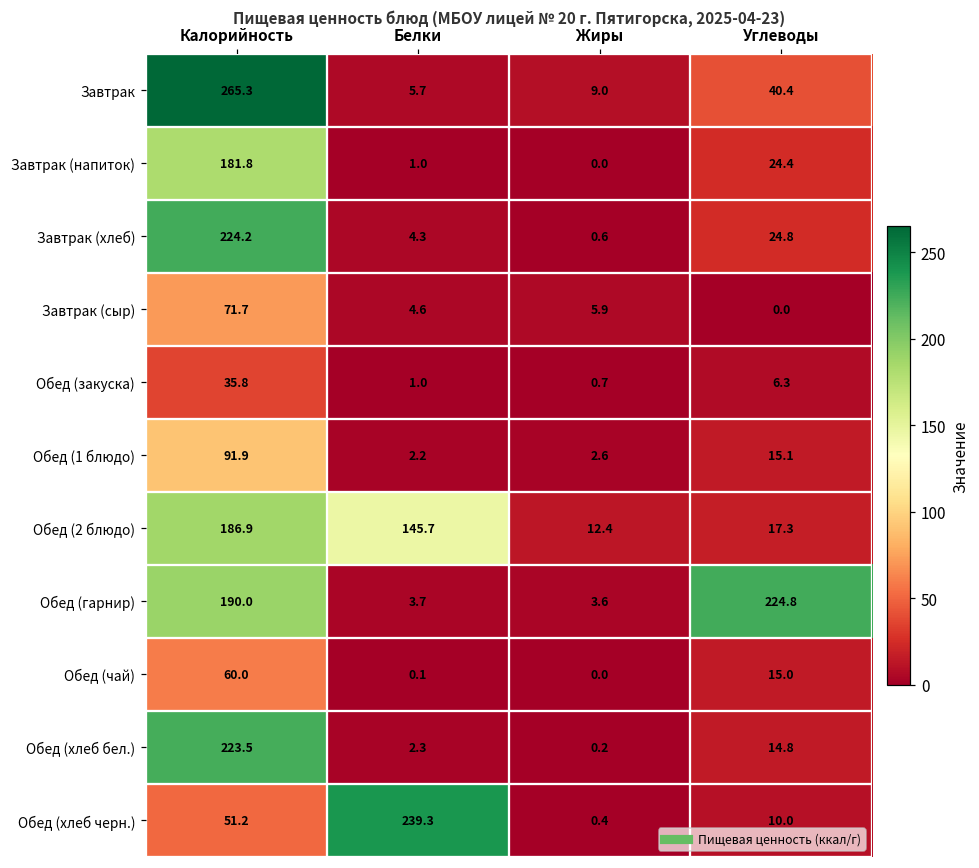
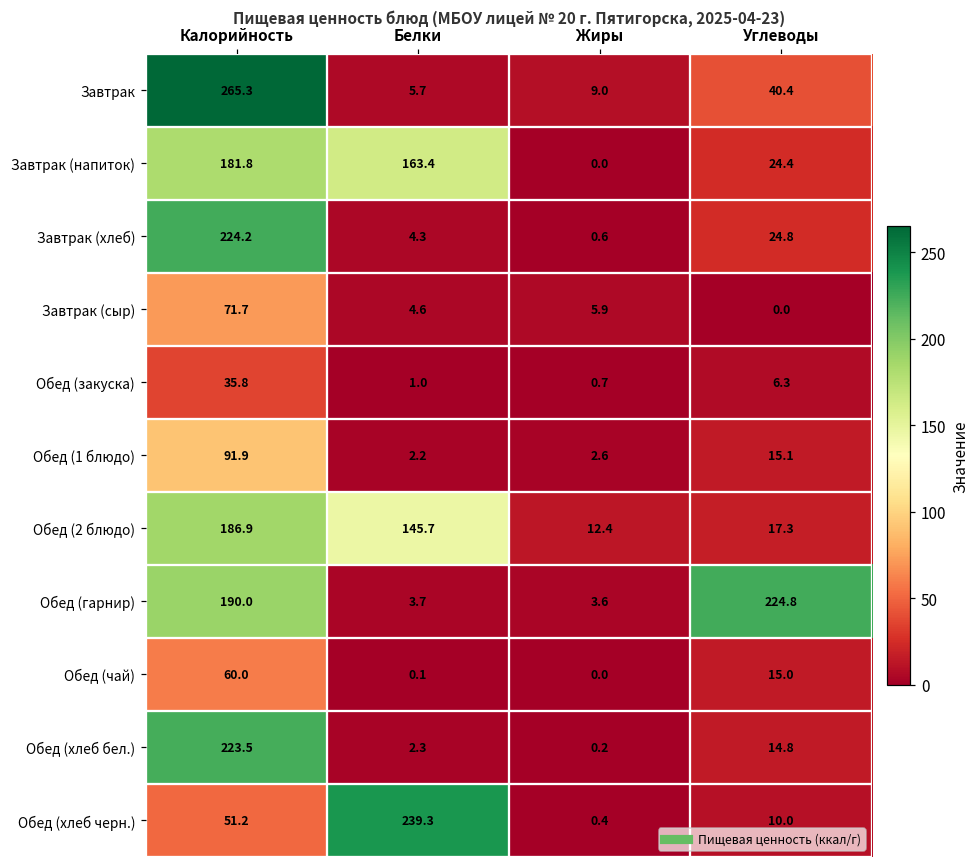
  {
    "Завтрак": {
      "Калорийность": 265.3,
      "Белки": 5.7,
      "Жиры": 9.0,
      "Углеводы": 40.4
    },
    "Завтрак (напиток)": {
      "Калорийность": 181.8,
-     "Белки": 1.0,
+     "Белки": 163.4,
      "Жиры": 0.0,
      "Углеводы": 24.4
    },
    "Завтрак (хлеб)": {
      "Калорийность": 224.2,
      "Белки": 4.3,
      "Жиры": 0.6,
      "Углеводы": 24.8
    },
    "Завтрак (сыр)": {
      "Калорийность": 71.7,
      "Белки": 4.6,
      "Жиры": 5.9,
      "Углеводы": 0.0
    },
    "Обед (закуска)": {
      "Калорийность": 35.8,
      "Белки": 1.0,
      "Жиры": 0.7,
      "Углеводы": 6.3
    },
    "Обед (1 блюдо)": {
      "Калорийность": 91.9,
      "Белки": 2.2,
      "Жиры": 2.6,
      "Углеводы": 15.1
    },
    "Обед (2 блюдо)": {
      "Калорийность": 186.9,
      "Белки": 145.7,
      "Жиры": 12.4,
      "Углеводы": 17.3
    },
    "Обед (гарнир)": {
      "Калорийность": 190.0,
      "Белки": 3.7,
      "Жиры": 3.6,
      "Углеводы": 224.8
    },
    "Обед (чай)": {
      "Калорийность": 60.0,
      "Белки": 0.1,
      "Жиры": 0.0,
      "Углеводы": 15.0
    },
    "Обед (хлеб бел.)": {
      "Калорийность": 223.5,
      "Белки": 2.3,
      "Жиры": 0.2,
      "Углеводы": 14.8
    },
    "Обед (хлеб черн.)": {
      "Калорийность": 51.2,
      "Белки": 239.3,
      "Жиры": 0.4,
      "Углеводы": 10.0
    }
  }
